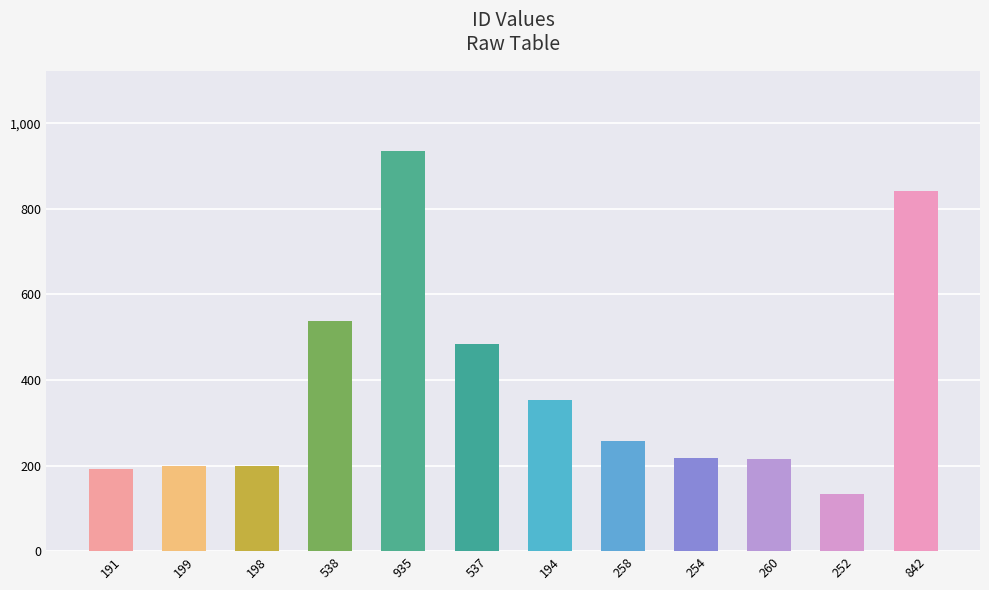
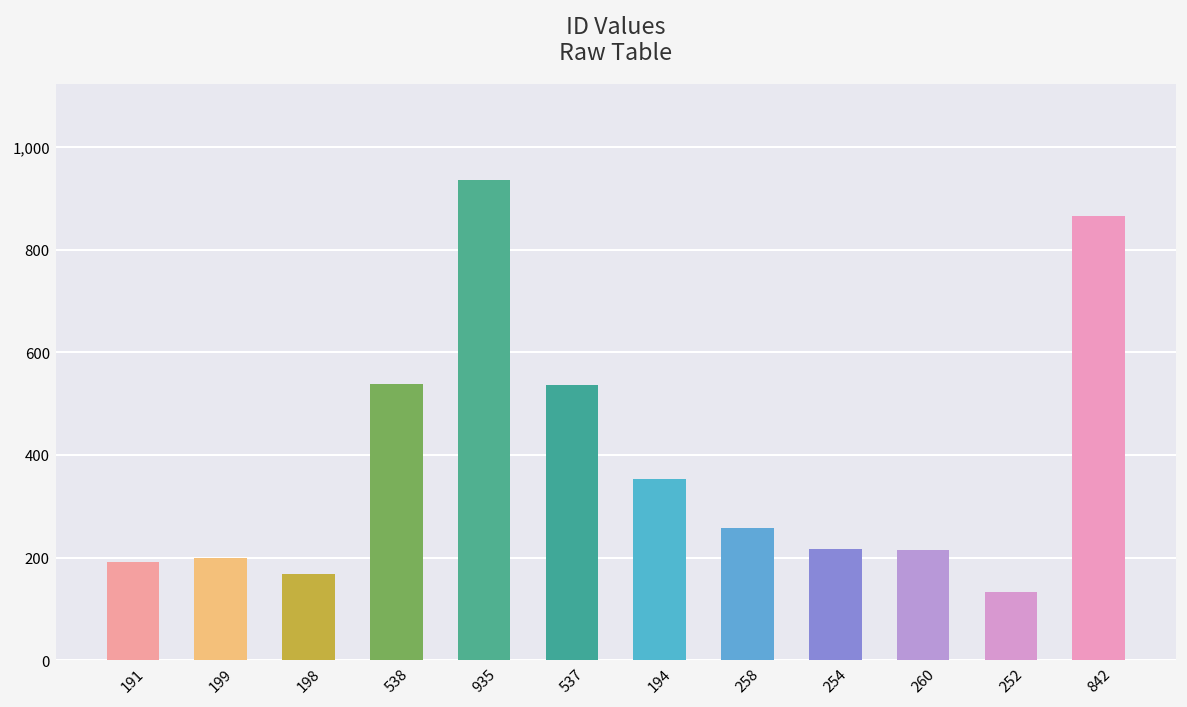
  {
    "191": 190,
    "199": 200,
-   "198": 200,
+   "198": 170,
    "538": 540,
    "935": 940,
-   "537": 480,
+   "537": 540,
    "194": 350,
    "258": 260,
    "254": 220,
    "260": 220,
    "252": 130,
-   "842": 840
+   "842": 870
  }
